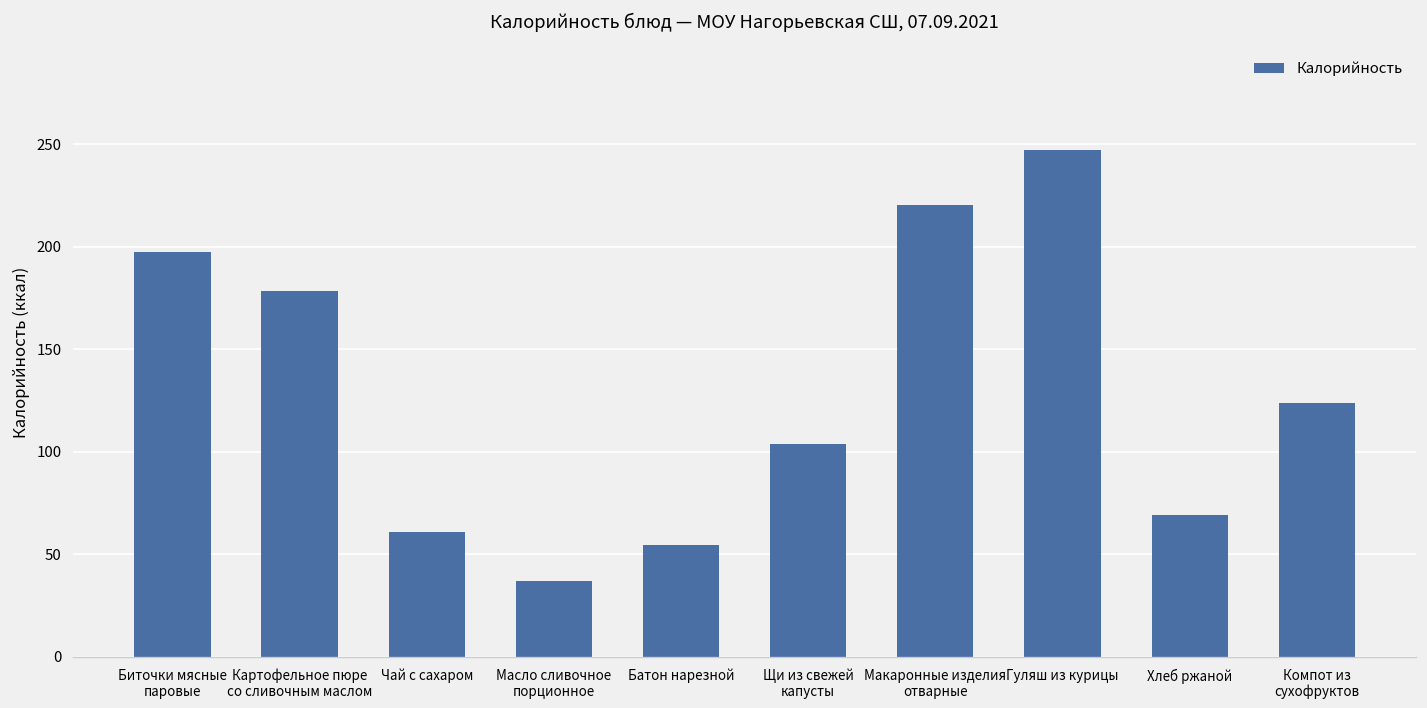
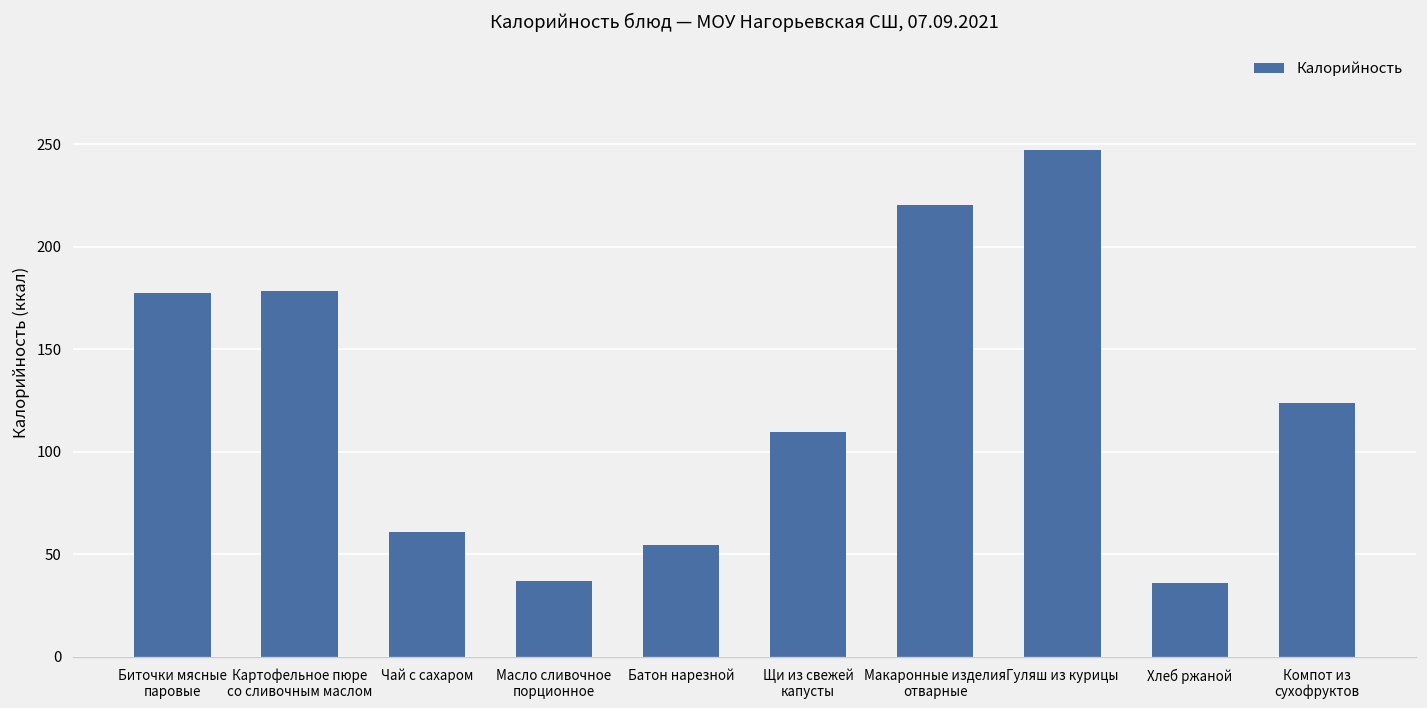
  {
-   "Биточки мясные паровые": 197,
+   "Биточки мясные паровые": 177,
    "Картофельное пюре со сливочным маслом": 178,
    "Чай с сахаром": 61,
    "Масло сливочное порционное": 37,
    "Батон нарезной": 55,
-   "Щи из свежей капусты": 104,
+   "Щи из свежей капусты": 110,
    "Макаронные изделия отварные": 220,
    "Гуляш из курицы": 247,
-   "Хлеб ржаной": 69,
+   "Хлеб ржаной": 36,
    "Компот из сухофруктов": 124
  }
